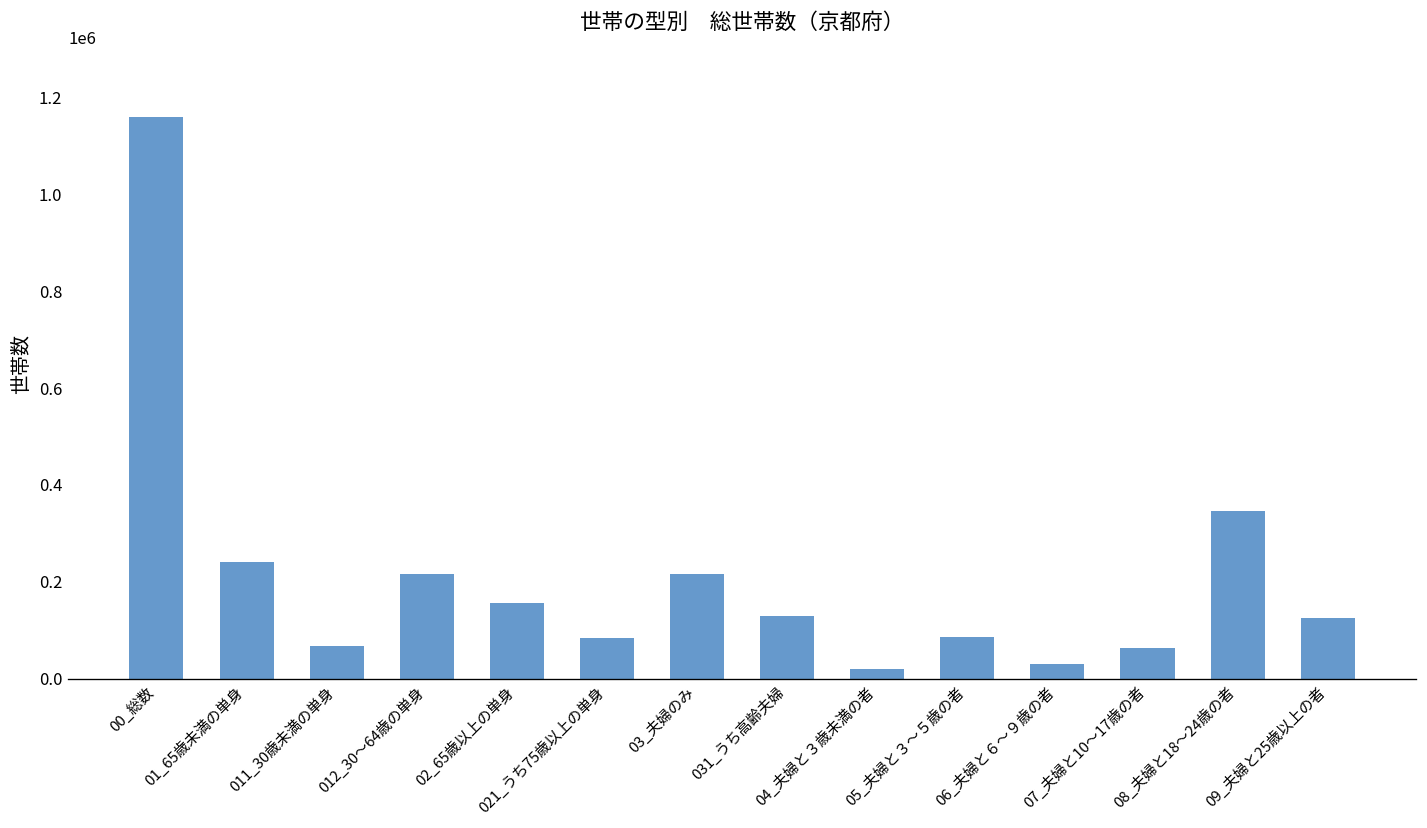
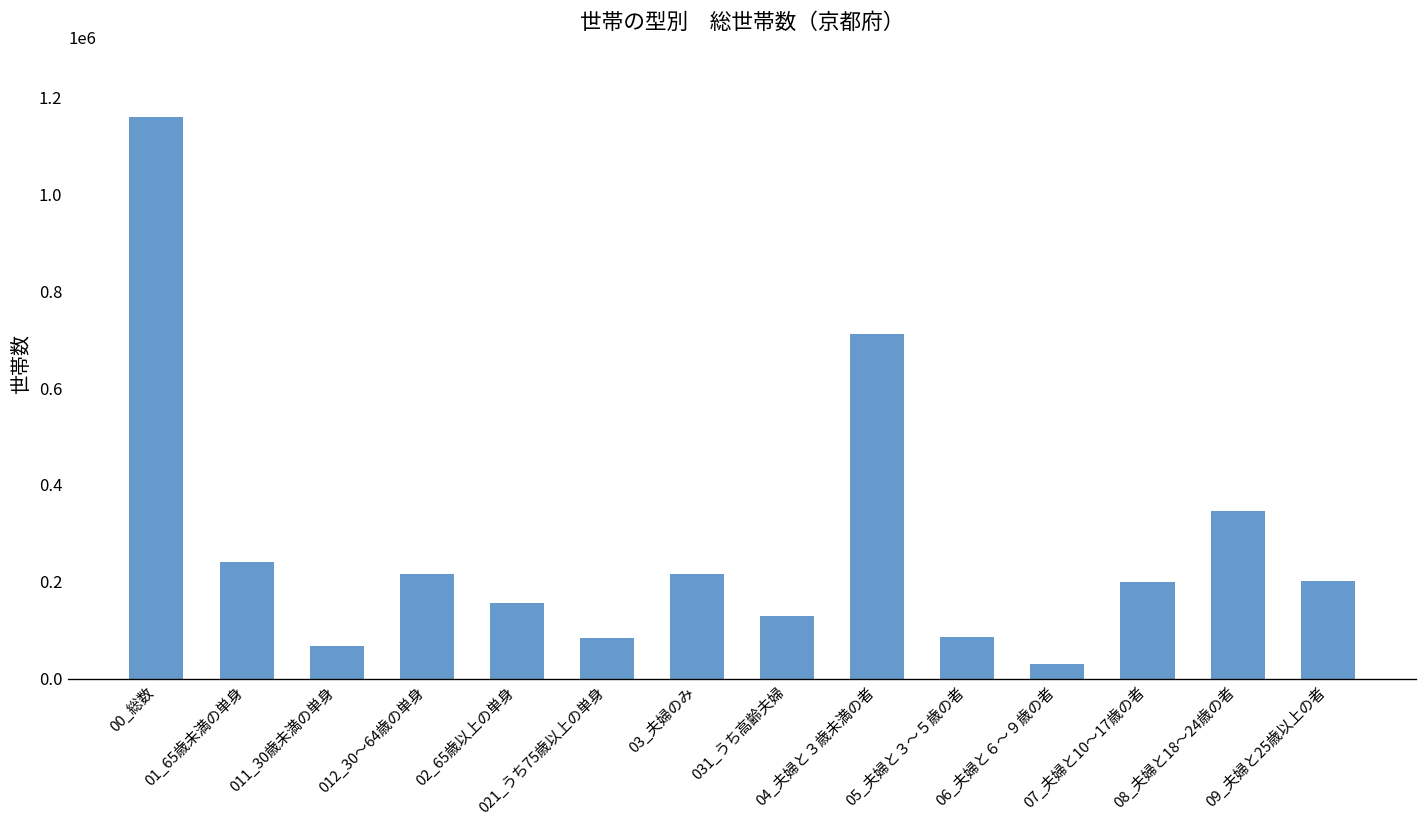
  {
    "00_総数": 1160000,
    "01_65歳未満の単身": 240000,
    "011_30歳未満の単身": 70000,
    "012_30～64歳の単身": 220000,
    "02_65歳以上の単身": 160000,
    "021_うち75歳以上の単身": 80000,
    "03_夫婦のみ": 220000,
    "031_うち高齢夫婦": 130000,
-   "04_夫婦と３歳未満の者": 20000,
+   "04_夫婦と３歳未満の者": 710000,
    "05_夫婦と３～５歳の者": 90000,
    "06_夫婦と６～９歳の者": 30000,
-   "07_夫婦と10～17歳の者": 60000,
+   "07_夫婦と10～17歳の者": 200000,
    "08_夫婦と18～24歳の者": 350000,
-   "09_夫婦と25歳以上の者": 120000
+   "09_夫婦と25歳以上の者": 200000
  }
